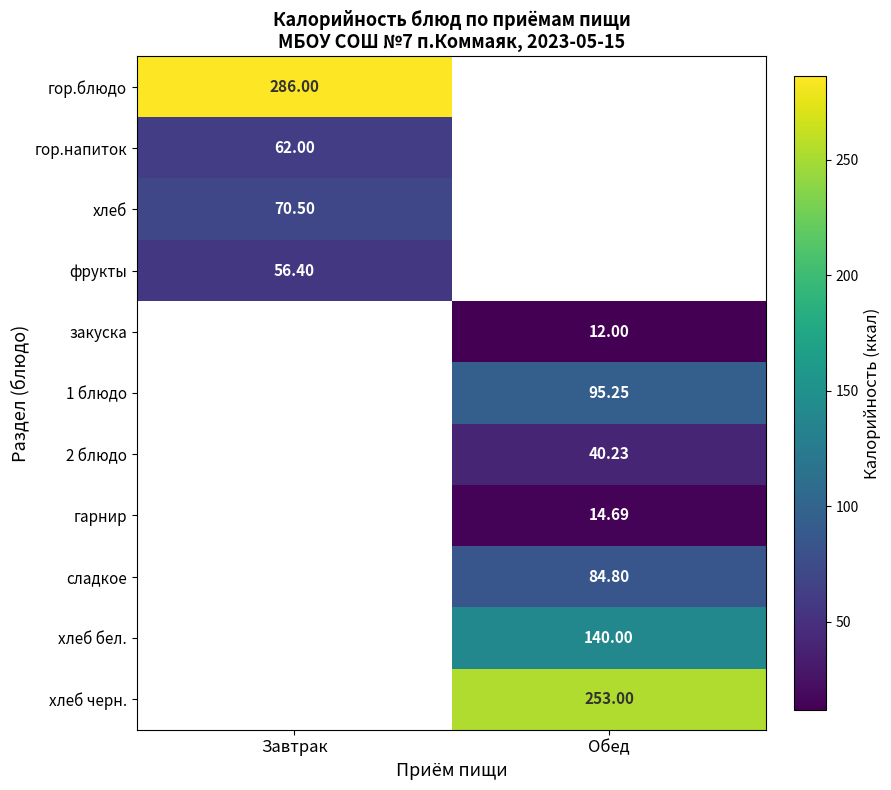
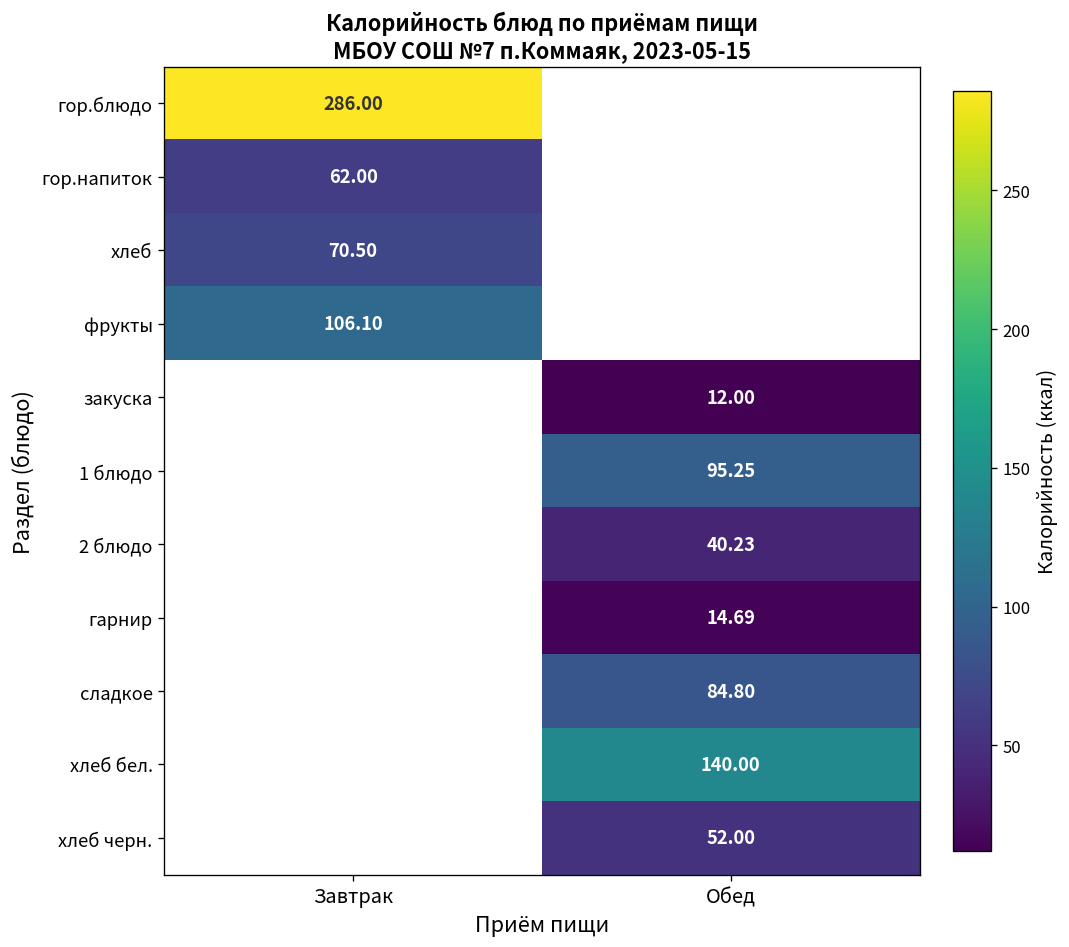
  {
    "гор.блюдо": {
      "Завтрак": 286.00
    },
    "гор.напиток": {
      "Завтрак": 62.00
    },
    "хлеб": {
      "Завтрак": 70.50
    },
    "фрукты": {
-     "Завтрак": 56.40
+     "Завтрак": 106.10
    },
    "закуска": {
      "Обед": 12.00
    },
    "1 блюдо": {
      "Обед": 95.25
    },
    "2 блюдо": {
      "Обед": 40.23
    },
    "гарнир": {
      "Обед": 14.69
    },
    "сладкое": {
      "Обед": 84.80
    },
    "хлеб бел.": {
      "Обед": 140.00
    },
    "хлеб черн.": {
-     "Обед": 253.00
+     "Обед": 52.00
    }
  }
